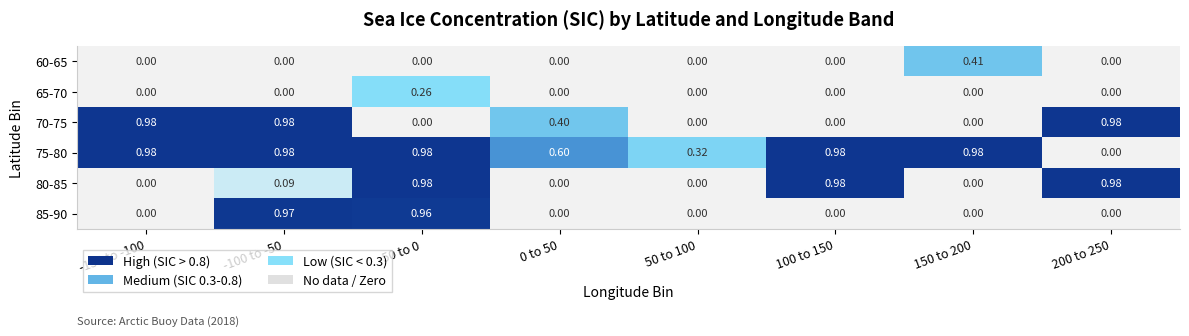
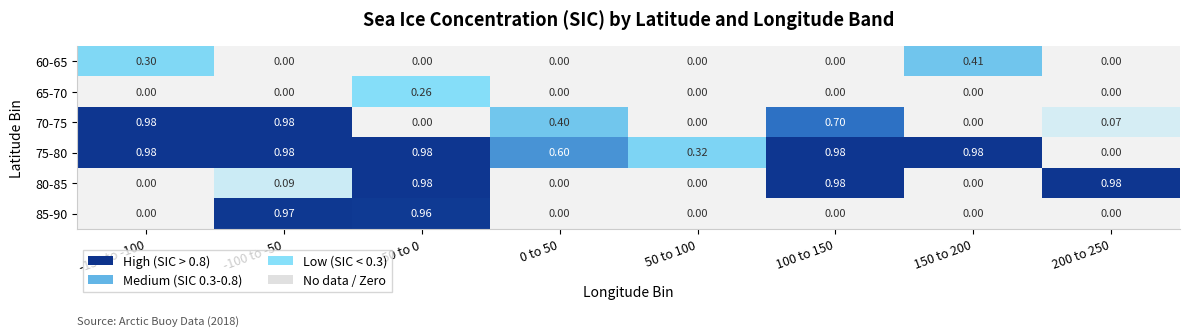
  {
    "60-65": {
-     "-150 to -100": 0.00,
+     "-150 to -100": 0.30,
      "-100 to -50": 0.00,
      "-50 to 0": 0.00,
      "0 to 50": 0.00,
      "50 to 100": 0.00,
      "100 to 150": 0.00,
      "150 to 200": 0.41,
      "200 to 250": 0.00
    },
    "65-70": {
      "-150 to -100": 0.00,
      "-100 to -50": 0.00,
      "-50 to 0": 0.26,
      "0 to 50": 0.00,
      "50 to 100": 0.00,
      "100 to 150": 0.00,
      "150 to 200": 0.00,
      "200 to 250": 0.00
    },
    "70-75": {
      "-150 to -100": 0.98,
      "-100 to -50": 0.98,
      "-50 to 0": 0.00,
      "0 to 50": 0.40,
      "50 to 100": 0.00,
-     "100 to 150": 0.00,
+     "100 to 150": 0.70,
      "150 to 200": 0.00,
-     "200 to 250": 0.98
+     "200 to 250": 0.07
    },
    "75-80": {
      "-150 to -100": 0.98,
      "-100 to -50": 0.98,
      "-50 to 0": 0.98,
      "0 to 50": 0.60,
      "50 to 100": 0.32,
      "100 to 150": 0.98,
      "150 to 200": 0.98,
      "200 to 250": 0.00
    },
    "80-85": {
      "-150 to -100": 0.00,
      "-100 to -50": 0.09,
      "-50 to 0": 0.98,
      "0 to 50": 0.00,
      "50 to 100": 0.00,
      "100 to 150": 0.98,
      "150 to 200": 0.00,
      "200 to 250": 0.98
    },
    "85-90": {
      "-150 to -100": 0.00,
      "-100 to -50": 0.97,
      "-50 to 0": 0.96,
      "0 to 50": 0.00,
      "50 to 100": 0.00,
      "100 to 150": 0.00,
      "150 to 200": 0.00,
      "200 to 250": 0.00
    }
  }
